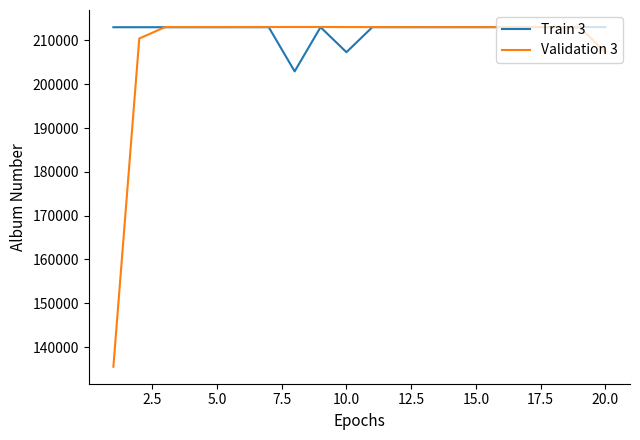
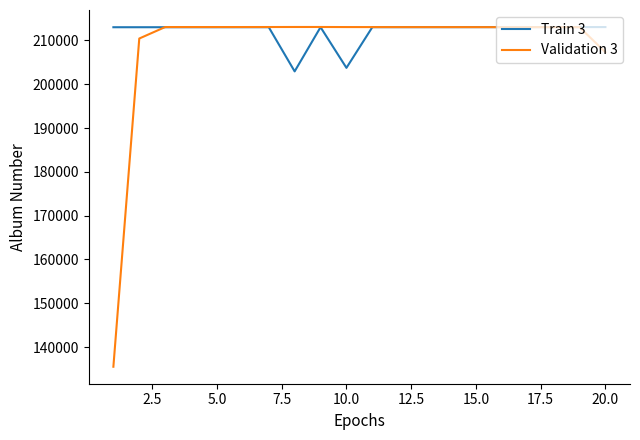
  {
    "Train 3": {
-     "10.0": 207000
+     "10.0": 204000
    },
    "Validation 3": {
      "10.0": 213000
    }
  }
